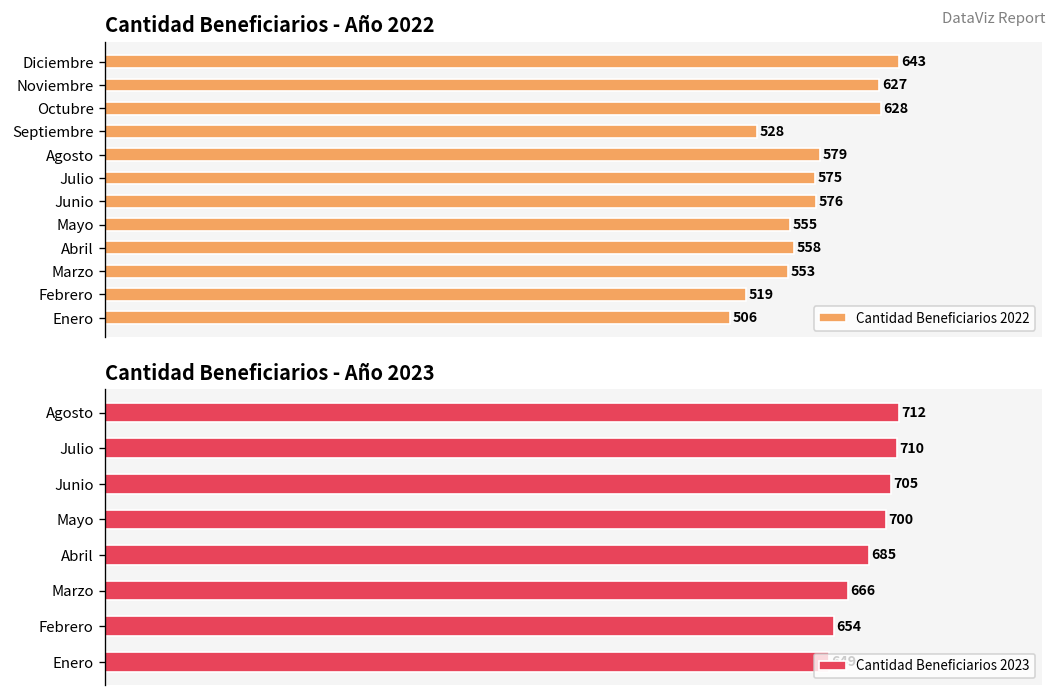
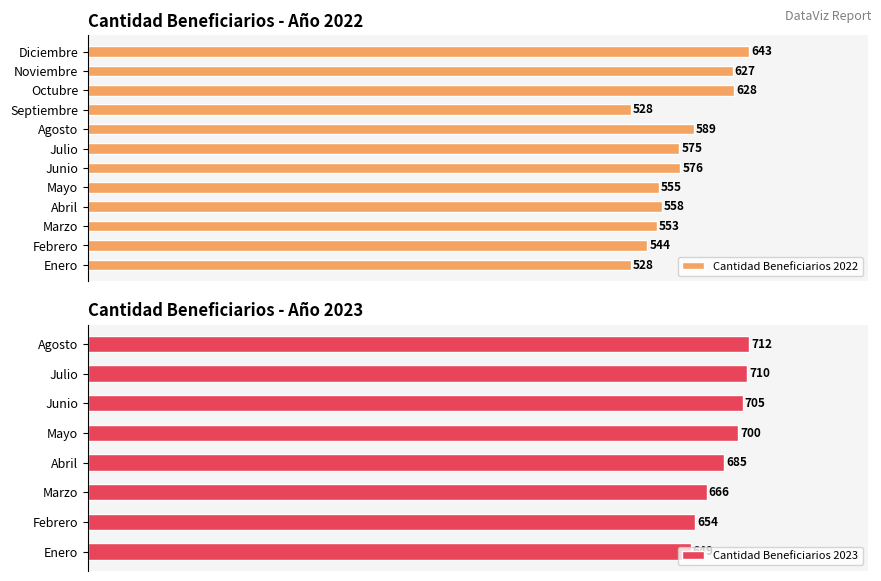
  {
    "Cantidad Beneficiarios - Año 2022": {
      "Diciembre": 643,
      "Noviembre": 627,
      "Octubre": 628,
      "Septiembre": 528,
-     "Agosto": 579,
+     "Agosto": 589,
      "Julio": 575,
      "Junio": 576,
      "Mayo": 555,
      "Abril": 558,
      "Marzo": 553,
-     "Febrero": 519,
-     "Enero": 506
+     "Febrero": 544,
+     "Enero": 528
    },
    "Cantidad Beneficiarios - Año 2023": {
      "Agosto": 712,
      "Julio": 710,
      "Junio": 705,
      "Mayo": 700,
      "Abril": 685,
      "Marzo": 666,
      "Febrero": 654
    }
  }
